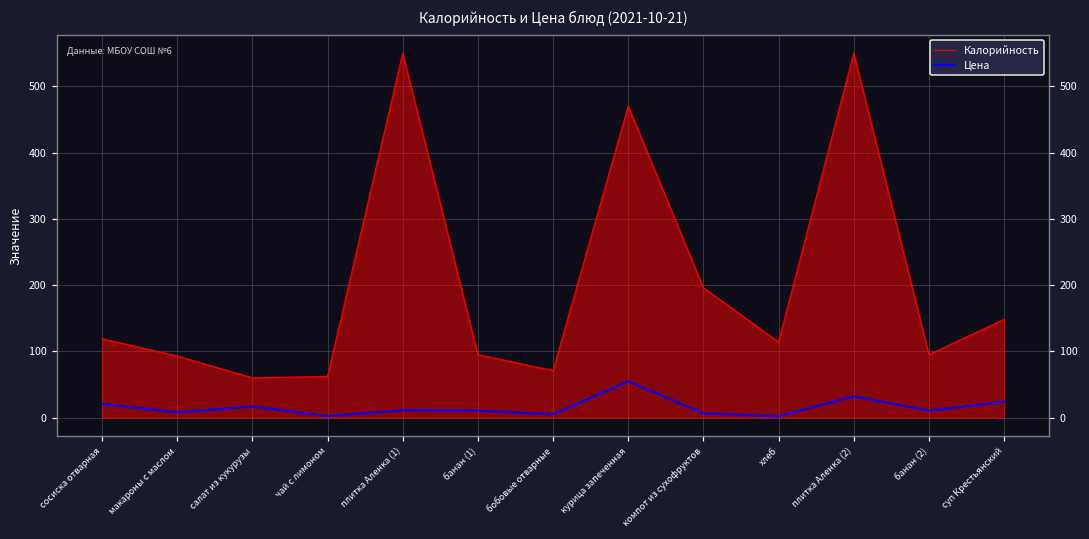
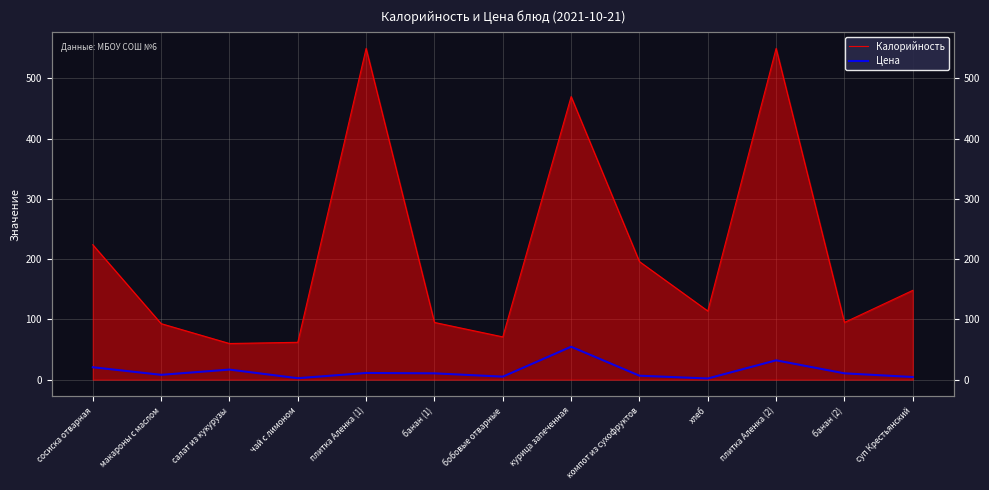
  {
    "Калорийность": {
-     "сосиска отварная": 120,
+     "сосиска отварная": 220,
      "макароны с маслом": 90,
      "салат из кукурузы": 60,
      "чай с лимоном": 60,
      "плитка Аленка (1)": 550,
      "банан (1)": 100,
      "бобовые отварные": 70,
      "курица запеченная": 470,
      "компот из сухофруктов": 200,
      "хлеб": 110,
      "плитка Аленка (2)": 550,
      "банан (2)": 100,
      "суп Крестьянский": 150
    },
    "Цена": {
      "сосиска отварная": 20,
      "макароны с маслом": 10,
      "салат из кукурузы": 20,
      "чай с лимоном": 0,
      "плитка Аленка (1)": 10,
      "банан (1)": 10,
      "бобовые отварные": 0,
      "курица запеченная": 50,
      "компот из сухофруктов": 10,
      "хлеб": 0,
      "плитка Аленка (2)": 30,
      "банан (2)": 10,
-     "суп Крестьянский": 20
+     "суп Крестьянский": 0
    }
  }
